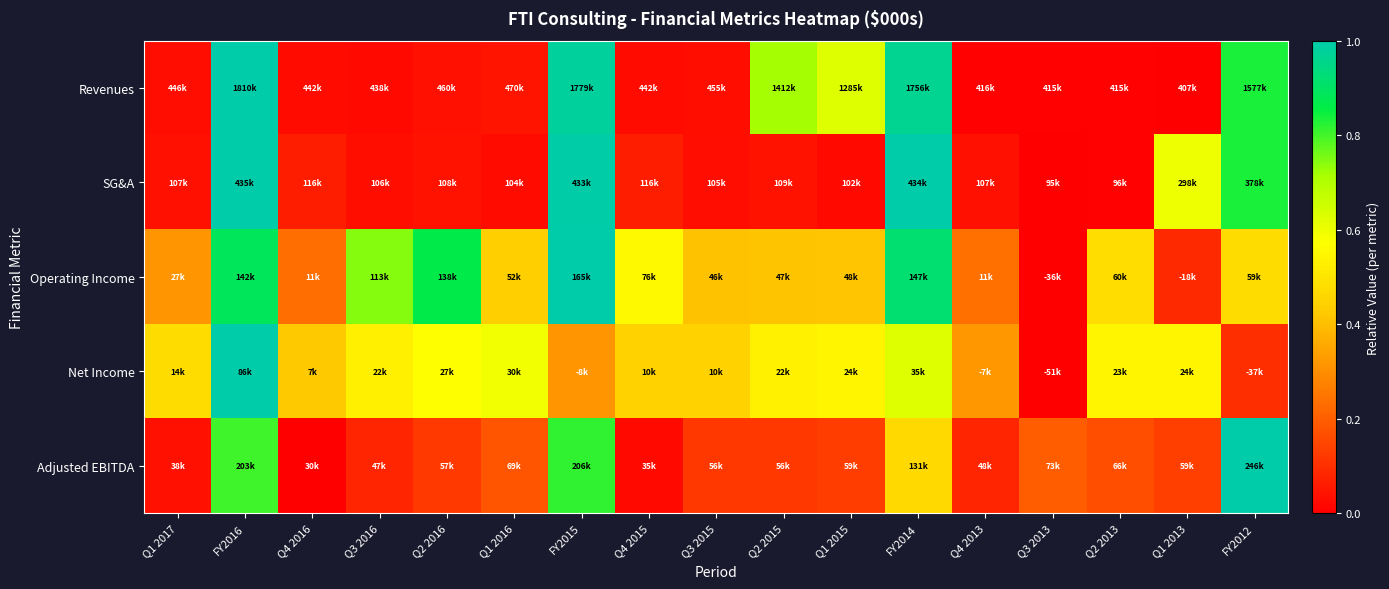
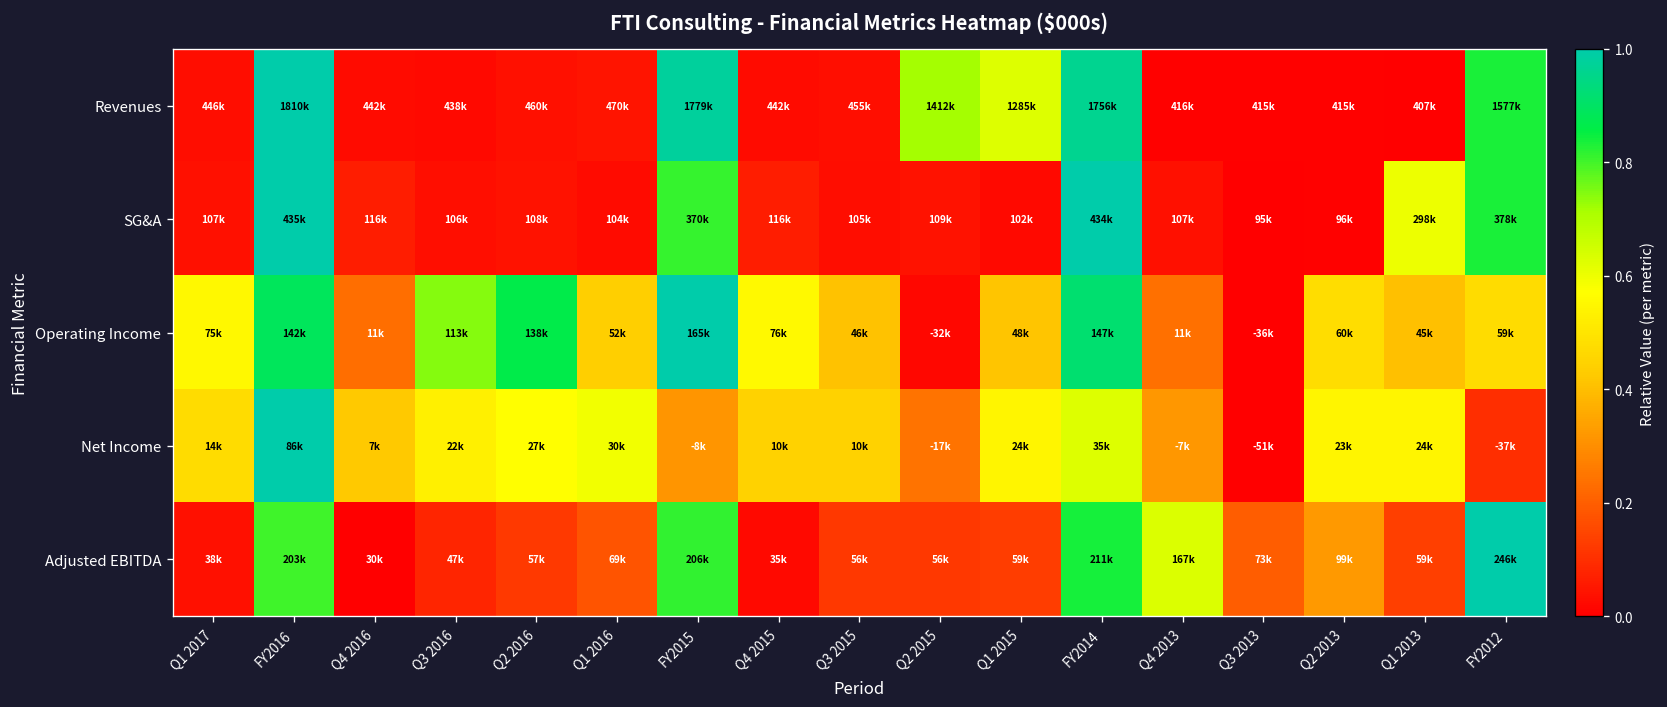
  {
    "Revenues": {
      "Q1 2017": "446k",
      "FY2016": "1810k",
      "Q4 2016": "442k",
      "Q3 2016": "438k",
      "Q2 2016": "460k",
      "Q1 2016": "470k",
      "FY2015": "1779k",
      "Q4 2015": "442k",
      "Q3 2015": "455k",
      "Q2 2015": "1412k",
      "Q1 2015": "1285k",
      "FY2014": "1756k",
      "Q4 2013": "416k",
      "Q3 2013": "415k",
      "Q2 2013": "415k",
      "Q1 2013": "407k",
      "FY2012": "1577k"
    },
    "SG&A": {
      "Q1 2017": "107k",
      "FY2016": "435k",
      "Q4 2016": "116k",
      "Q3 2016": "106k",
      "Q2 2016": "108k",
      "Q1 2016": "104k",
-     "FY2015": "433k",
+     "FY2015": "370k",
      "Q4 2015": "116k",
      "Q3 2015": "105k",
      "Q2 2015": "109k",
      "Q1 2015": "102k",
      "FY2014": "434k",
      "Q4 2013": "107k",
      "Q3 2013": "95k",
      "Q2 2013": "96k",
      "Q1 2013": "298k",
      "FY2012": "378k"
    },
    "Operating Income": {
-     "Q1 2017": "27k",
+     "Q1 2017": "75k",
      "FY2016": "142k",
      "Q4 2016": "11k",
      "Q3 2016": "113k",
      "Q2 2016": "138k",
      "Q1 2016": "52k",
      "FY2015": "165k",
      "Q4 2015": "76k",
      "Q3 2015": "46k",
-     "Q2 2015": "47k",
+     "Q2 2015": "-32k",
      "Q1 2015": "48k",
      "FY2014": "147k",
      "Q4 2013": "11k",
      "Q3 2013": "-36k",
      "Q2 2013": "60k",
-     "Q1 2013": "-18k",
+     "Q1 2013": "45k",
      "FY2012": "59k"
    },
    "Net Income": {
      "Q1 2017": "14k",
      "FY2016": "86k",
      "Q4 2016": "7k",
      "Q3 2016": "22k",
      "Q2 2016": "27k",
      "Q1 2016": "30k",
      "FY2015": "-8k",
      "Q4 2015": "10k",
      "Q3 2015": "10k",
-     "Q2 2015": "22k",
+     "Q2 2015": "-17k",
      "Q1 2015": "24k",
      "FY2014": "35k",
      "Q4 2013": "-7k",
      "Q3 2013": "-51k",
      "Q2 2013": "23k",
      "Q1 2013": "24k",
      "FY2012": "-37k"
    },
    "Adjusted EBITDA": {
      "Q1 2017": "38k",
      "FY2016": "203k",
      "Q4 2016": "30k",
      "Q3 2016": "47k",
      "Q2 2016": "57k",
      "Q1 2016": "69k",
      "FY2015": "206k",
      "Q4 2015": "35k",
      "Q3 2015": "56k",
      "Q2 2015": "56k",
      "Q1 2015": "59k",
-     "FY2014": "131k",
-     "Q4 2013": "48k",
+     "FY2014": "211k",
+     "Q4 2013": "167k",
      "Q3 2013": "73k",
-     "Q2 2013": "66k",
+     "Q2 2013": "99k",
      "Q1 2013": "59k",
      "FY2012": "246k"
    }
  }
